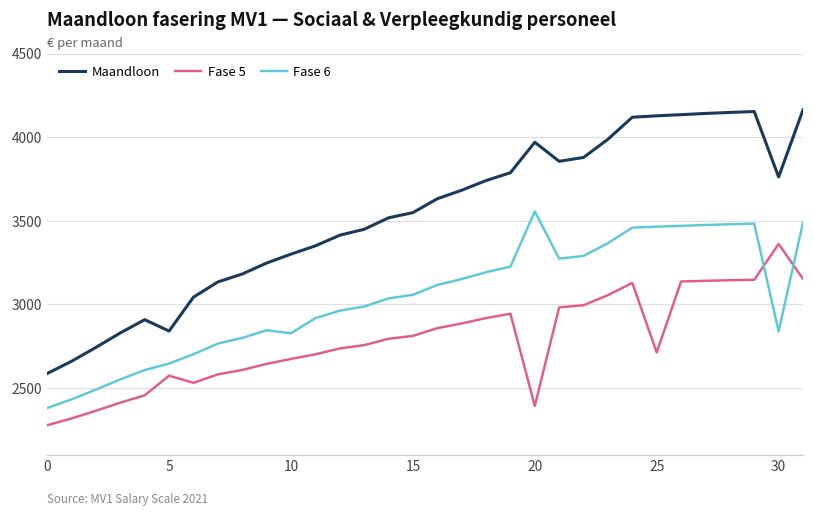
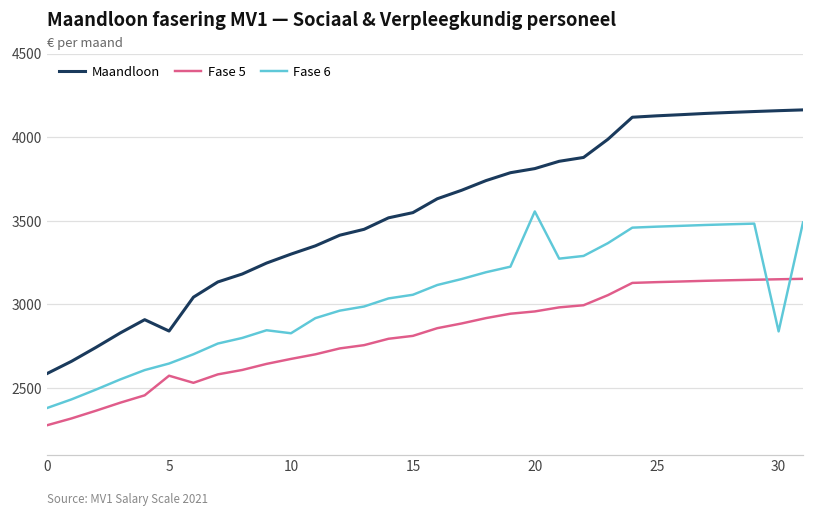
  {
    "Maandloon": {
      "0": 2590,
      "5": 2840,
      "10": 3300,
      "15": 3550,
-     "20": 3970,
+     "20": 3810,
      "25": 4130,
-     "30": 3760
+     "30": 4160
    },
    "Fase 5": {
      "0": 2280,
      "5": 2570,
      "10": 2670,
      "15": 2810,
-     "20": 2390,
-     "25": 2710,
-     "30": 3360
+     "20": 2960,
+     "25": 3130,
+     "30": 3150
    },
    "Fase 6": {
      "0": 2380,
      "5": 2650,
      "10": 2830,
      "15": 3060,
      "20": 3560,
      "25": 3460,
      "30": 2840
    }
  }
